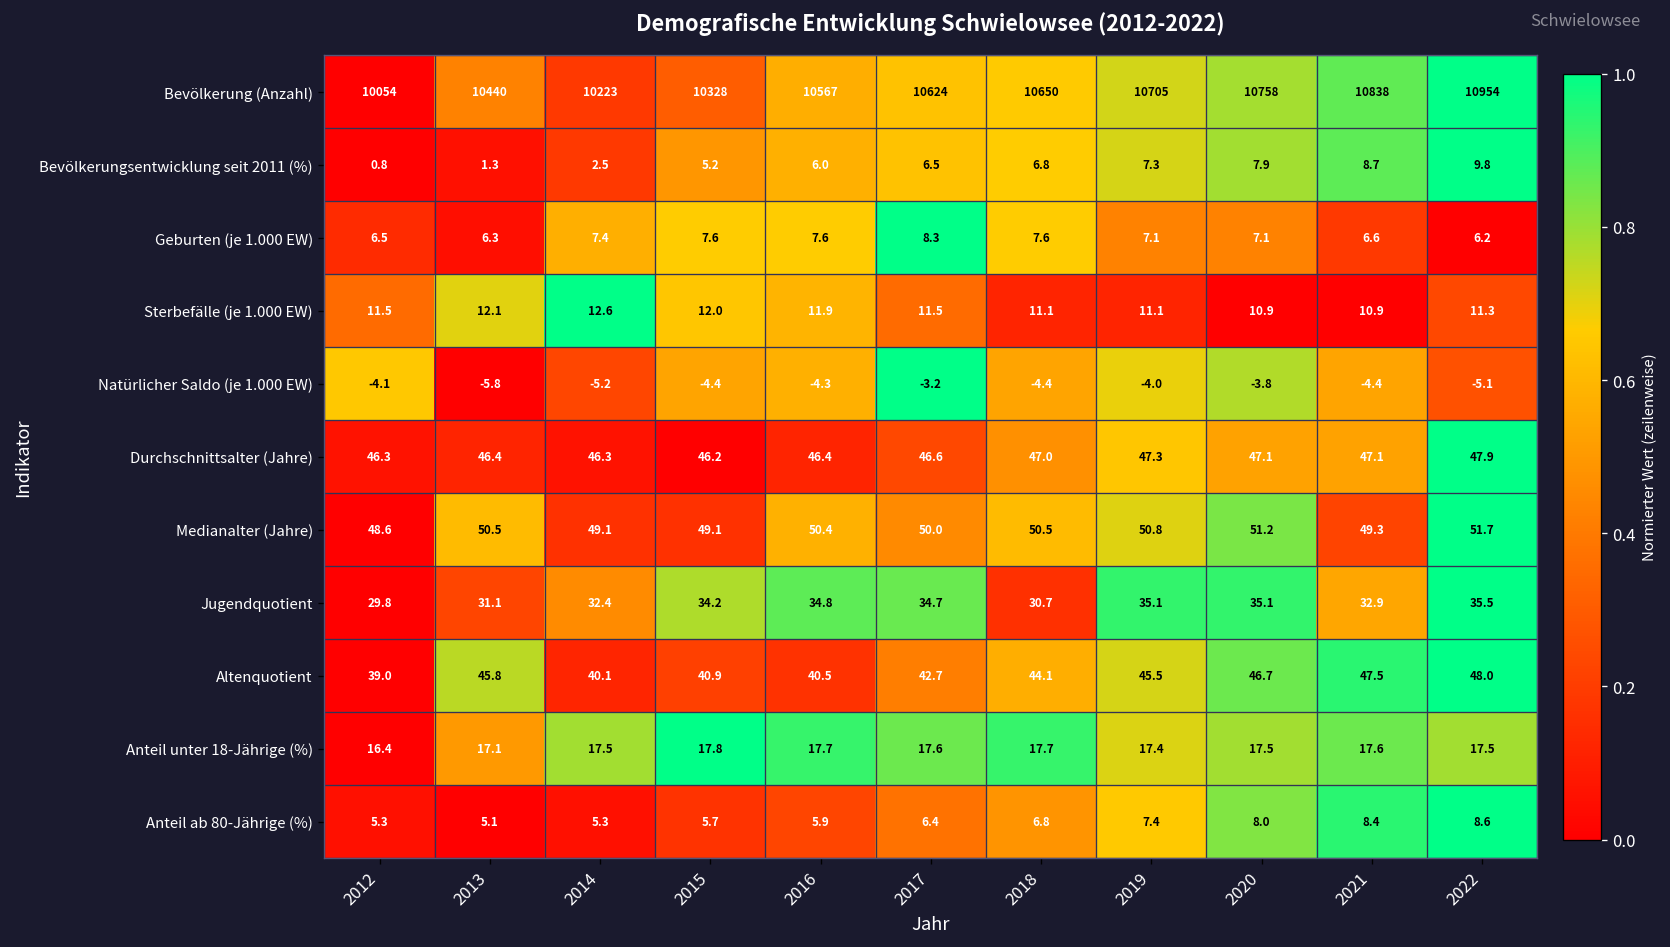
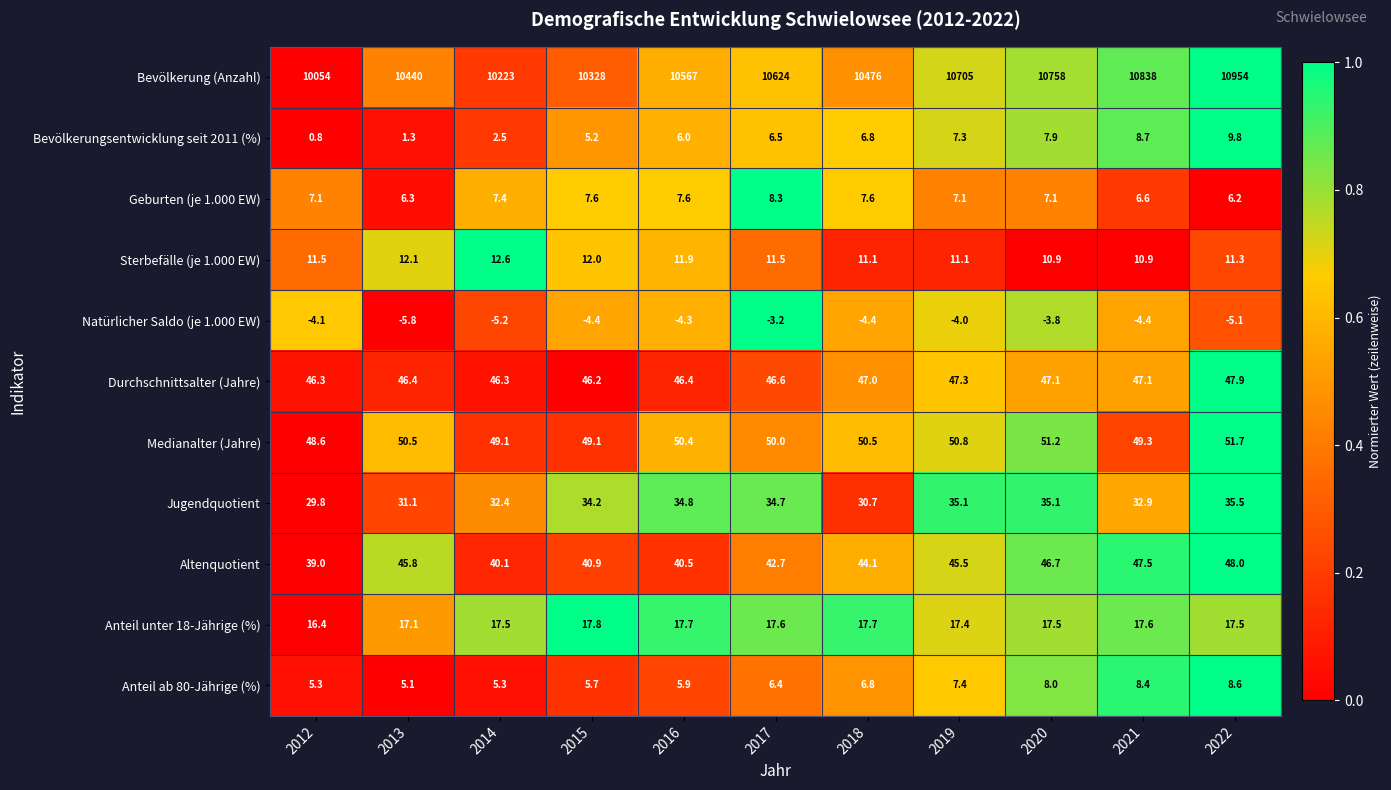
  {
    "Bevölkerung (Anzahl)": {
      "2012": 10054,
      "2013": 10440,
      "2014": 10223,
      "2015": 10328,
      "2016": 10567,
      "2017": 10624,
-     "2018": 10650,
+     "2018": 10476,
      "2019": 10705,
      "2020": 10758,
      "2021": 10838,
      "2022": 10954
    },
    "Bevölkerungsentwicklung seit 2011 (%)": {
      "2012": 0.8,
      "2013": 1.3,
      "2014": 2.5,
      "2015": 5.2,
      "2016": 6.0,
      "2017": 6.5,
      "2018": 6.8,
      "2019": 7.3,
      "2020": 7.9,
      "2021": 8.7,
      "2022": 9.8
    },
    "Geburten (je 1.000 EW)": {
-     "2012": 6.5,
+     "2012": 7.1,
      "2013": 6.3,
      "2014": 7.4,
      "2015": 7.6,
      "2016": 7.6,
      "2017": 8.3,
      "2018": 7.6,
      "2019": 7.1,
      "2020": 7.1,
      "2021": 6.6,
      "2022": 6.2
    },
    "Sterbefälle (je 1.000 EW)": {
      "2012": 11.5,
      "2013": 12.1,
      "2014": 12.6,
      "2015": 12.0,
      "2016": 11.9,
      "2017": 11.5,
      "2018": 11.1,
      "2019": 11.1,
      "2020": 10.9,
      "2021": 10.9,
      "2022": 11.3
    },
    "Natürlicher Saldo (je 1.000 EW)": {
      "2012": -4.1,
      "2013": -5.8,
      "2014": -5.2,
      "2015": -4.4,
      "2016": -4.3,
      "2017": -3.2,
      "2018": -4.4,
      "2019": -4.0,
      "2020": -3.8,
      "2021": -4.4,
      "2022": -5.1
    },
    "Durchschnittsalter (Jahre)": {
      "2012": 46.3,
      "2013": 46.4,
      "2014": 46.3,
      "2015": 46.2,
      "2016": 46.4,
      "2017": 46.6,
      "2018": 47.0,
      "2019": 47.3,
      "2020": 47.1,
      "2021": 47.1,
      "2022": 47.9
    },
    "Medianalter (Jahre)": {
      "2012": 48.6,
      "2013": 50.5,
      "2014": 49.1,
      "2015": 49.1,
      "2016": 50.4,
      "2017": 50.0,
      "2018": 50.5,
      "2019": 50.8,
      "2020": 51.2,
      "2021": 49.3,
      "2022": 51.7
    },
    "Jugendquotient": {
      "2012": 29.8,
      "2013": 31.1,
      "2014": 32.4,
      "2015": 34.2,
      "2016": 34.8,
      "2017": 34.7,
      "2018": 30.7,
      "2019": 35.1,
      "2020": 35.1,
      "2021": 32.9,
      "2022": 35.5
    },
    "Altenquotient": {
      "2012": 39.0,
      "2013": 45.8,
      "2014": 40.1,
      "2015": 40.9,
      "2016": 40.5,
      "2017": 42.7,
      "2018": 44.1,
      "2019": 45.5,
      "2020": 46.7,
      "2021": 47.5,
      "2022": 48.0
    },
    "Anteil unter 18-Jährige (%)": {
      "2012": 16.4,
      "2013": 17.1,
      "2014": 17.5,
      "2015": 17.8,
      "2016": 17.7,
      "2017": 17.6,
      "2018": 17.7,
      "2019": 17.4,
      "2020": 17.5,
      "2021": 17.6,
      "2022": 17.5
    },
    "Anteil ab 80-Jährige (%)": {
      "2012": 5.3,
      "2013": 5.1,
      "2014": 5.3,
      "2015": 5.7,
      "2016": 5.9,
      "2017": 6.4,
      "2018": 6.8,
      "2019": 7.4,
      "2020": 8.0,
      "2021": 8.4,
      "2022": 8.6
    }
  }
